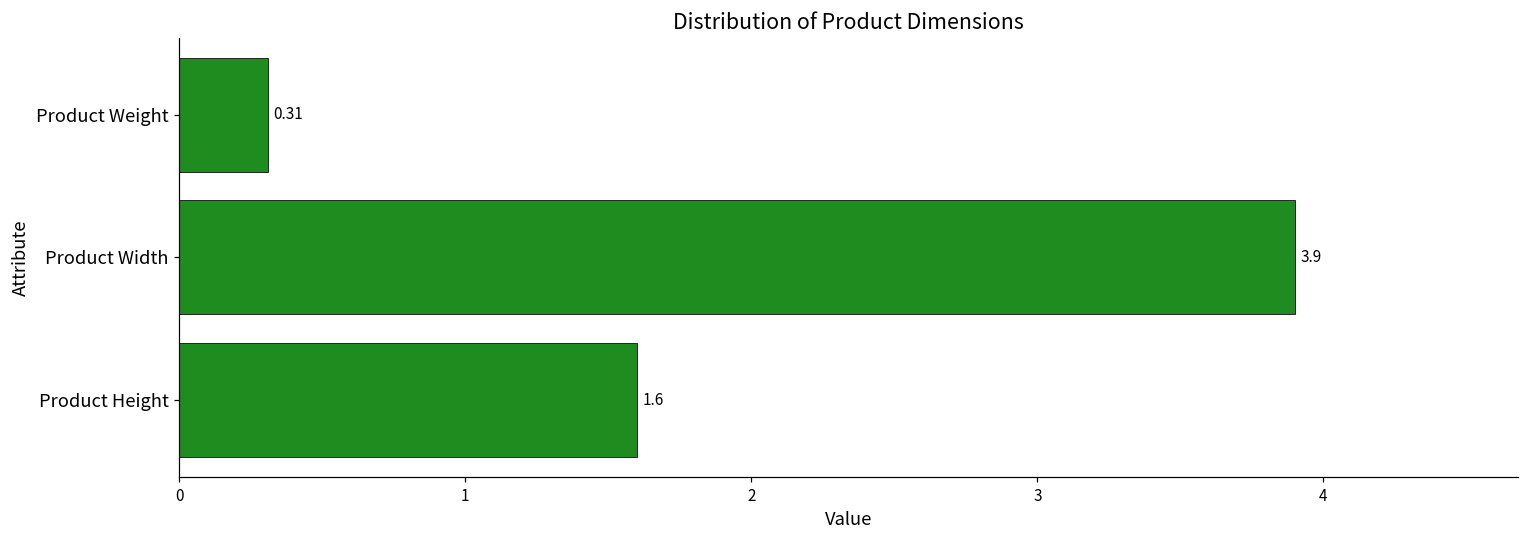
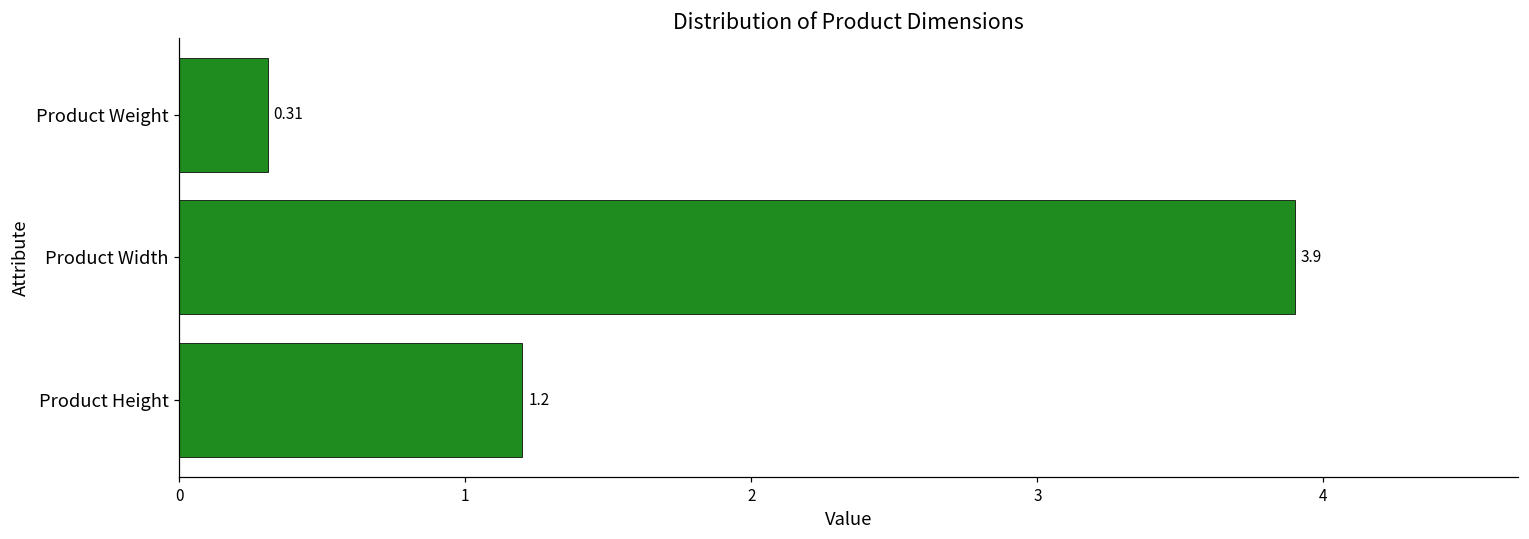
  {
    "Product Weight": 0.31,
    "Product Width": 3.9,
-   "Product Height": 1.6
+   "Product Height": 1.2
  }
